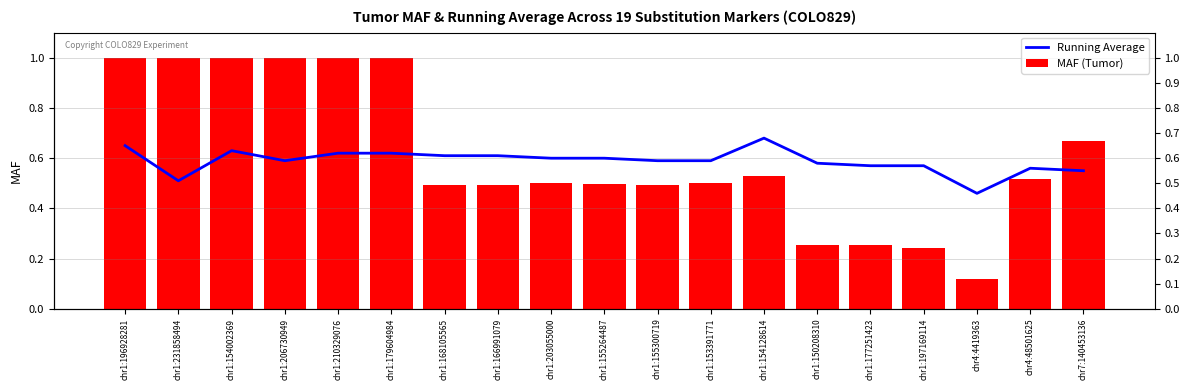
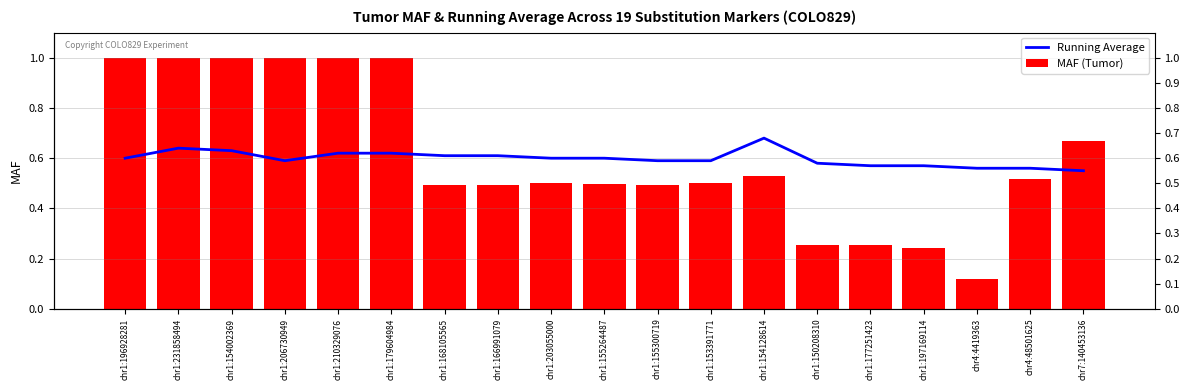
  {
    "Running Average": {
-     "chr1:196928281": 0.65,
-     "chr1:231858494": 0.51,
+     "chr1:196928281": 0.60,
+     "chr1:231858494": 0.64,
      "chr1:154002369": 0.63,
      "chr1:206730949": 0.59,
      "chr1:210329076": 0.62,
      "chr1:179604984": 0.62,
      "chr1:168105565": 0.61,
      "chr1:166991079": 0.61,
      "chr1:203055000": 0.60,
      "chr1:155264487": 0.60,
      "chr1:155300719": 0.59,
      "chr1:153391771": 0.59,
      "chr1:154128614": 0.68,
      "chr1:150208310": 0.58,
      "chr1:177251423": 0.57,
      "chr1:197169114": 0.57,
-     "chr4:4419363": 0.46,
+     "chr4:4419363": 0.56,
      "chr4:48501625": 0.56,
      "chr7:140453136": 0.55
    },
    "MAF (Tumor)": {
      "chr1:196928281": 1.00,
      "chr1:231858494": 1.00,
      "chr1:154002369": 1.00,
      "chr1:206730949": 1.00,
      "chr1:210329076": 1.00,
      "chr1:179604984": 1.00,
      "chr1:168105565": 0.49,
      "chr1:166991079": 0.49,
      "chr1:203055000": 0.50,
      "chr1:155264487": 0.50,
      "chr1:155300719": 0.49,
      "chr1:153391771": 0.50,
      "chr1:154128614": 0.53,
      "chr1:150208310": 0.25,
      "chr1:177251423": 0.25,
      "chr1:197169114": 0.24,
      "chr4:4419363": 0.12,
      "chr4:48501625": 0.52,
      "chr7:140453136": 0.67
    }
  }
